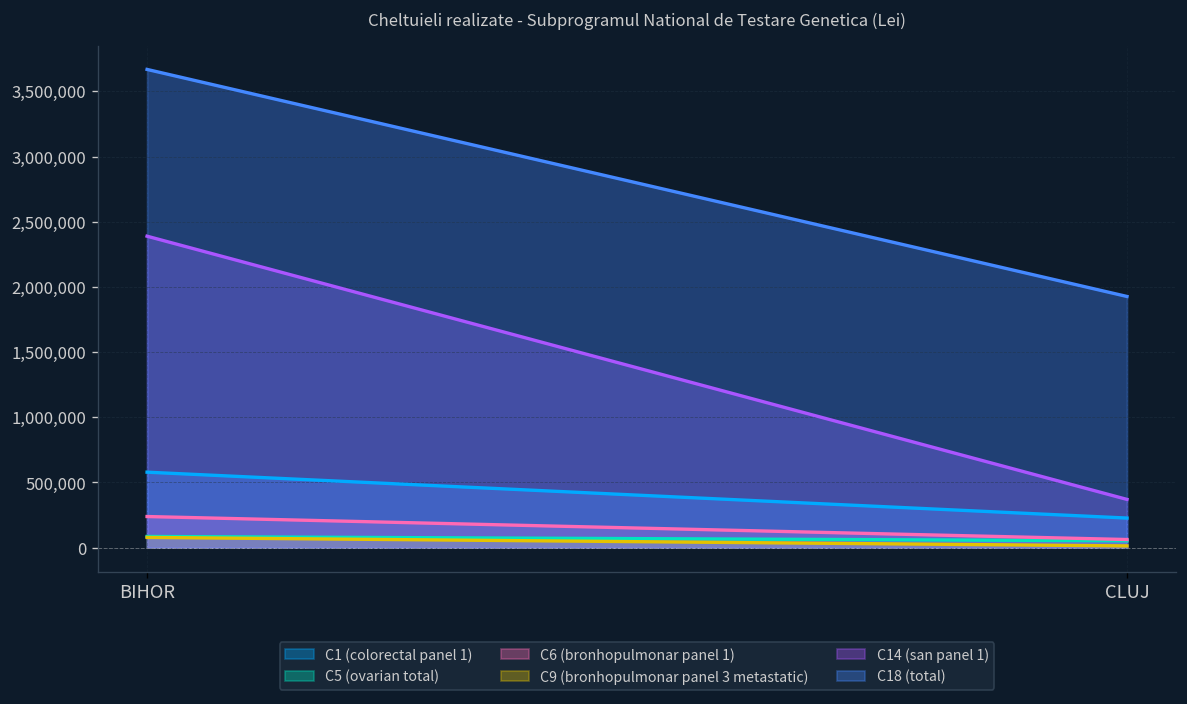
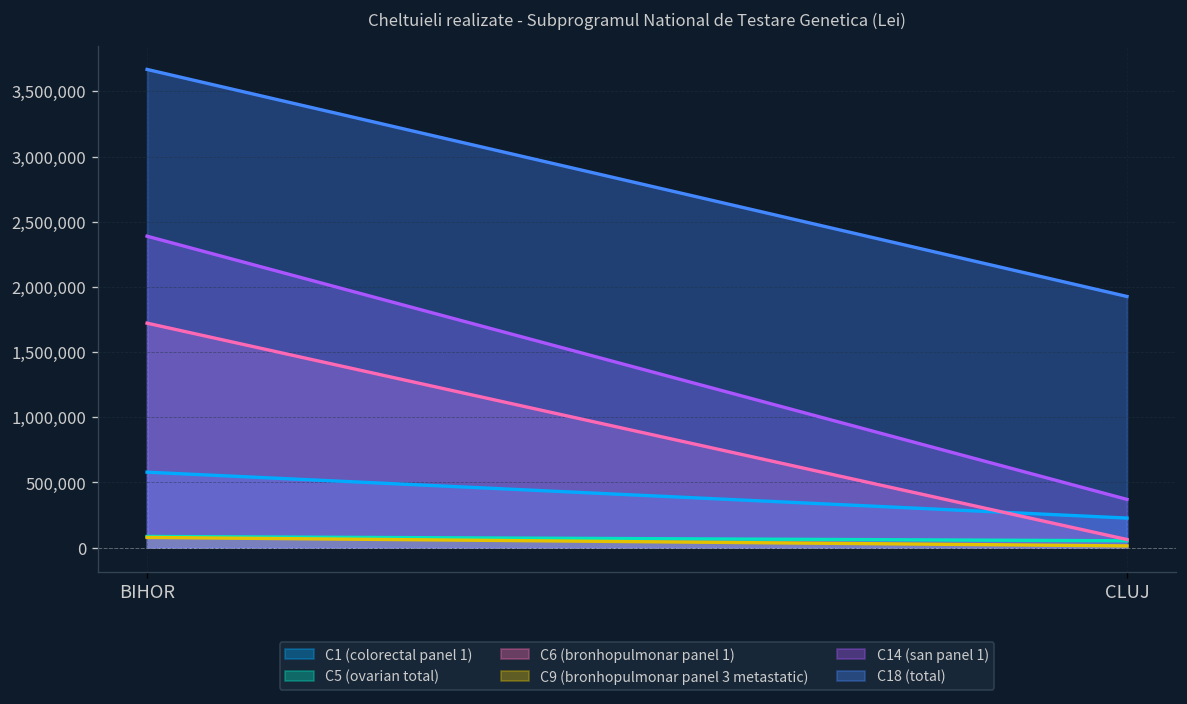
  {
    "C6 (bronhopulmonar panel 1)": {
-     "BIHOR": "240,000"
+     "BIHOR": "1,720,000"
    },
    "C9 (bronhopulmonar panel 3 metastatic)": {
      "CLUJ": "10,000"
    },
    "C14 (san panel 1)": {
      "BIHOR": "2,390,000",
      "CLUJ": "370,000"
    }
  }
